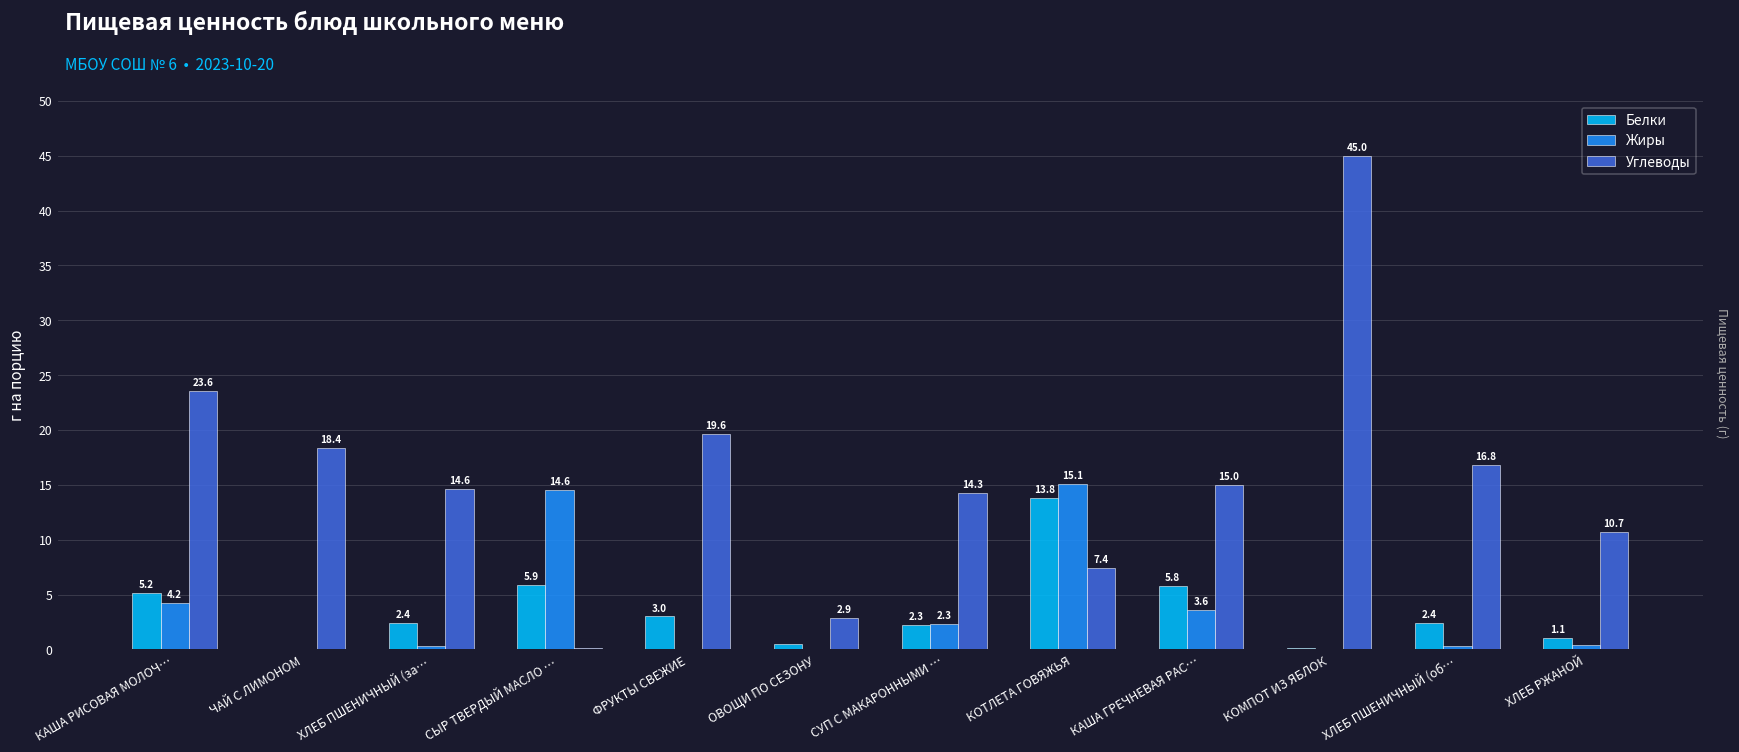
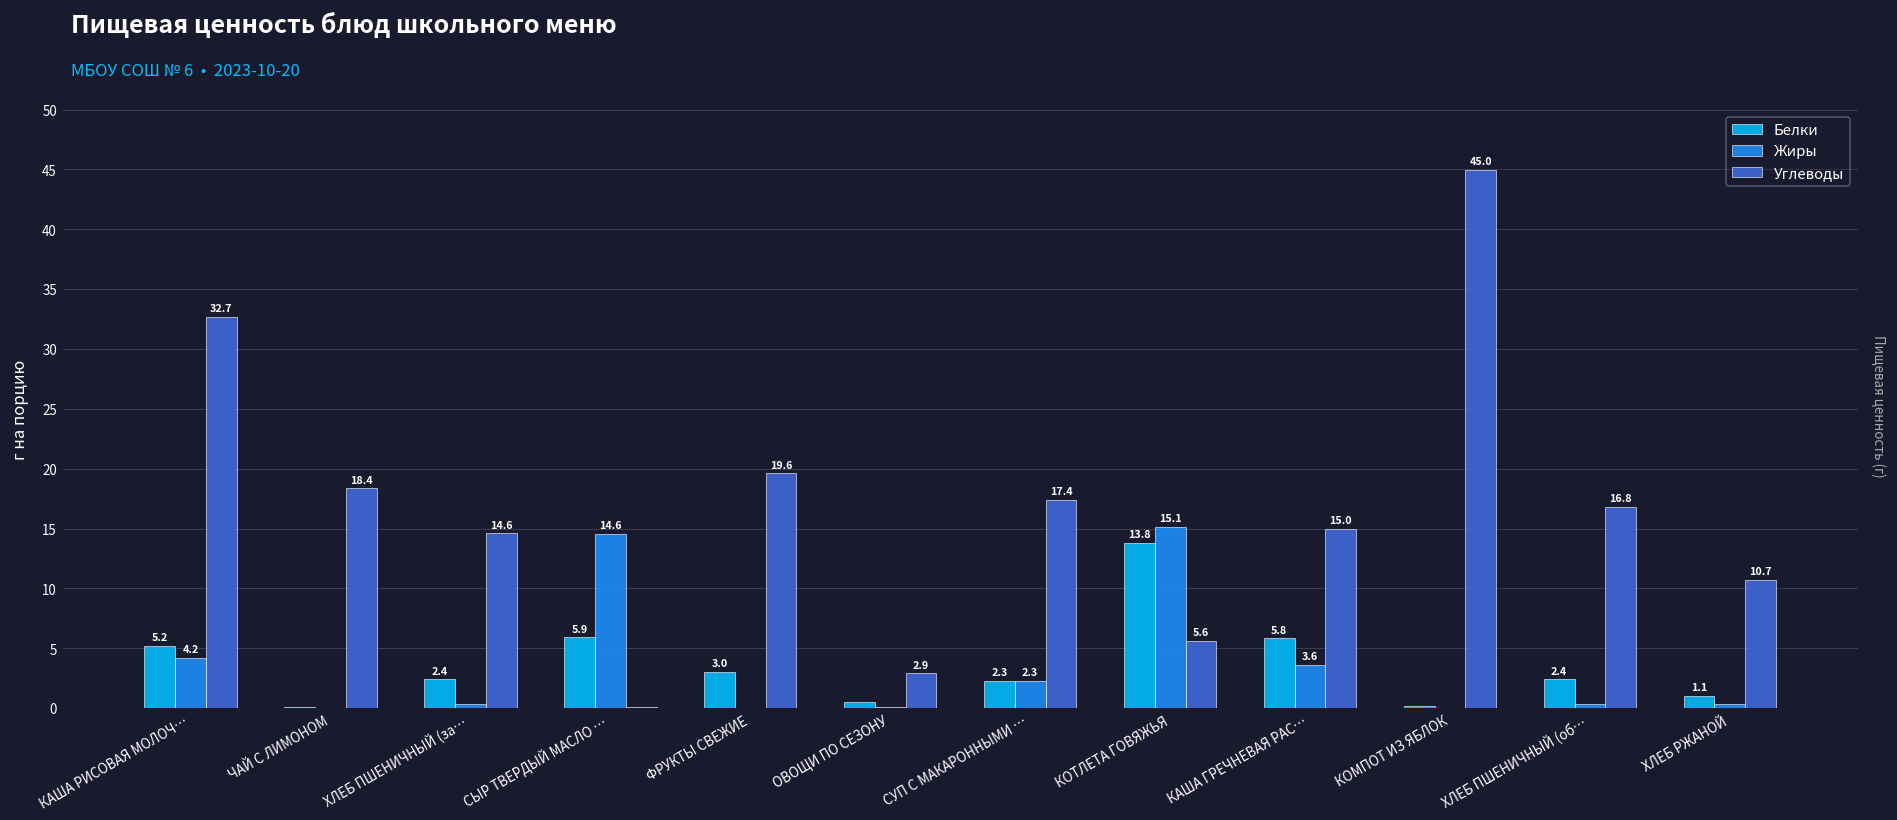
  {
    "Углеводы": {
-     "КАША РИСОВАЯ МОЛОЧ…": 23.6,
+     "КАША РИСОВАЯ МОЛОЧ…": 32.7,
      "ЧАЙ С ЛИМОНОМ": 18.4,
      "ХЛЕБ ПШЕНИЧНЫЙ (за…": 14.6,
      "ФРУКТЫ СВЕЖИЕ": 19.6,
      "ОВОЩИ ПО СЕЗОНУ": 2.9,
-     "СУП С МАКАРОННЫМИ …": 14.3,
-     "КОТЛЕТА ГОВЯЖЬЯ": 7.4,
+     "СУП С МАКАРОННЫМИ …": 17.4,
+     "КОТЛЕТА ГОВЯЖЬЯ": 5.6,
      "КАША ГРЕЧНЕВАЯ РАС…": 15.0,
      "КОМПОТ ИЗ ЯБЛОК": 45.0,
      "ХЛЕБ ПШЕНИЧНЫЙ (об…": 16.8,
      "ХЛЕБ РЖАНОЙ": 10.7
    }
  }
